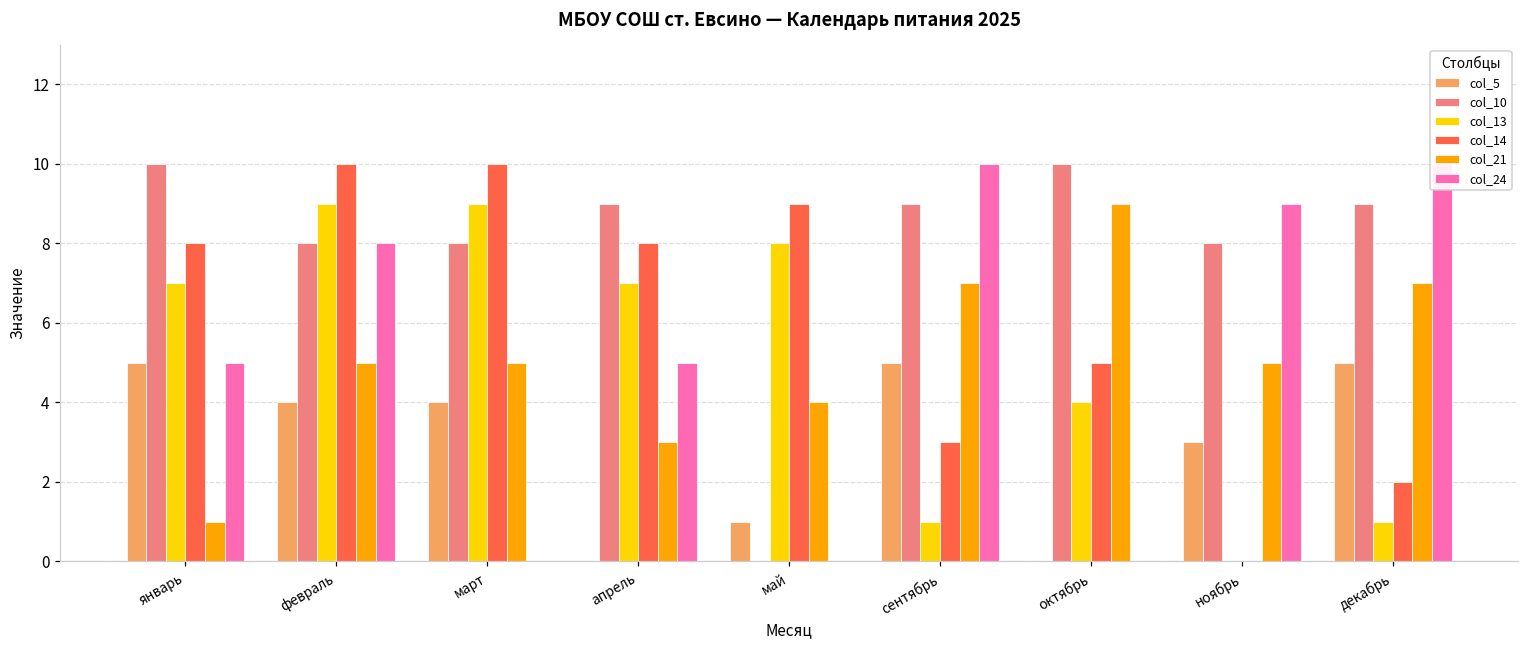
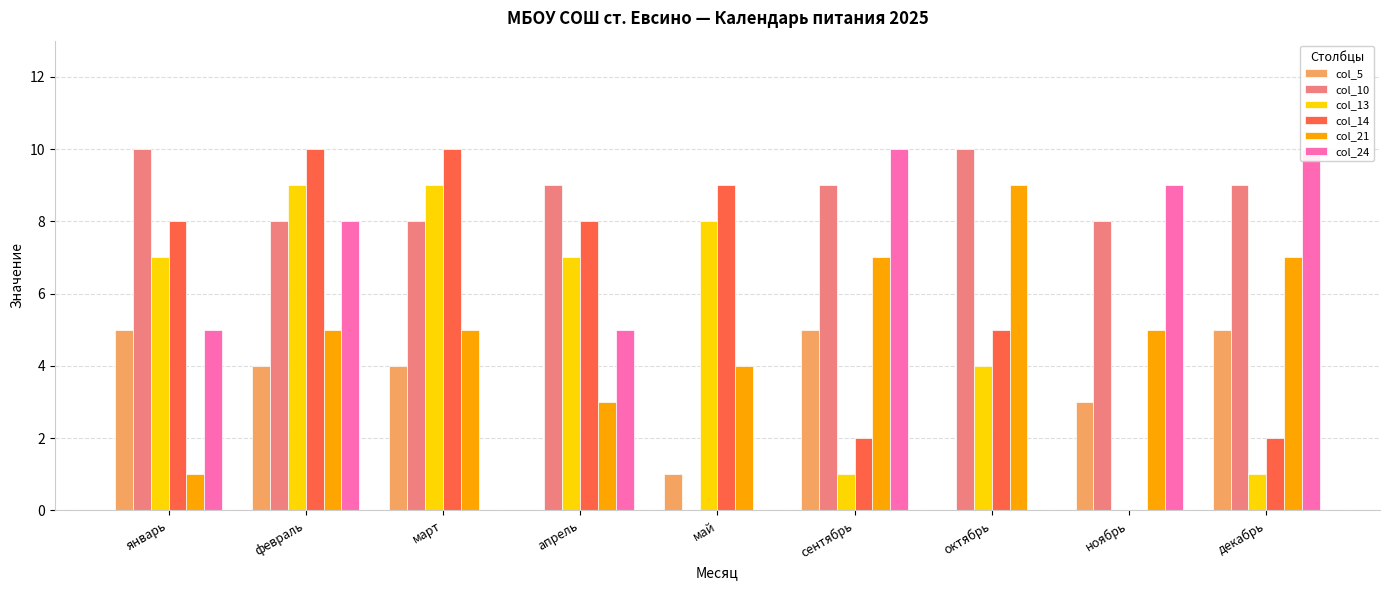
  {
    "col_14": {
      "январь": 8,
      "февраль": 10,
      "март": 10,
      "апрель": 8,
      "май": 9,
-     "сентябрь": 3,
+     "сентябрь": 2,
      "октябрь": 5,
      "ноябрь": 0,
      "декабрь": 2
    }
  }
